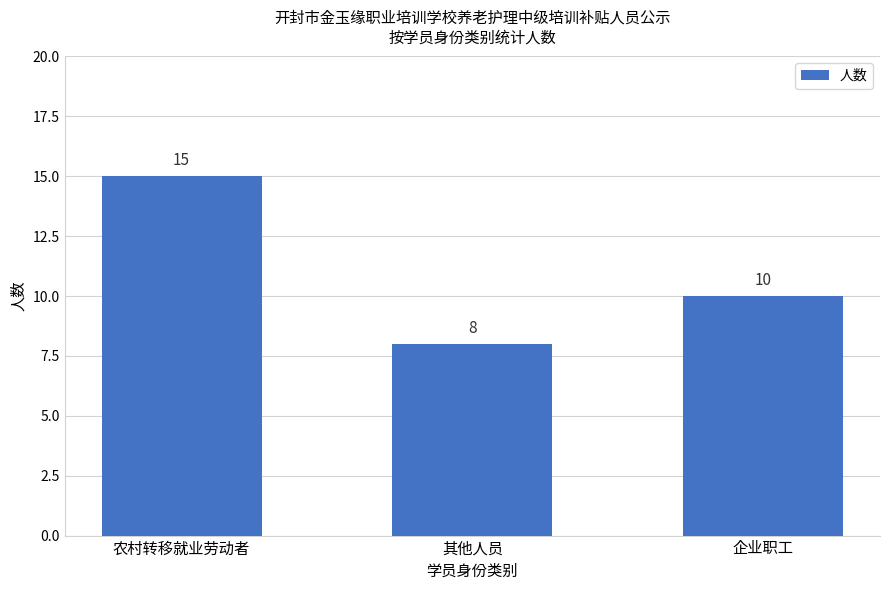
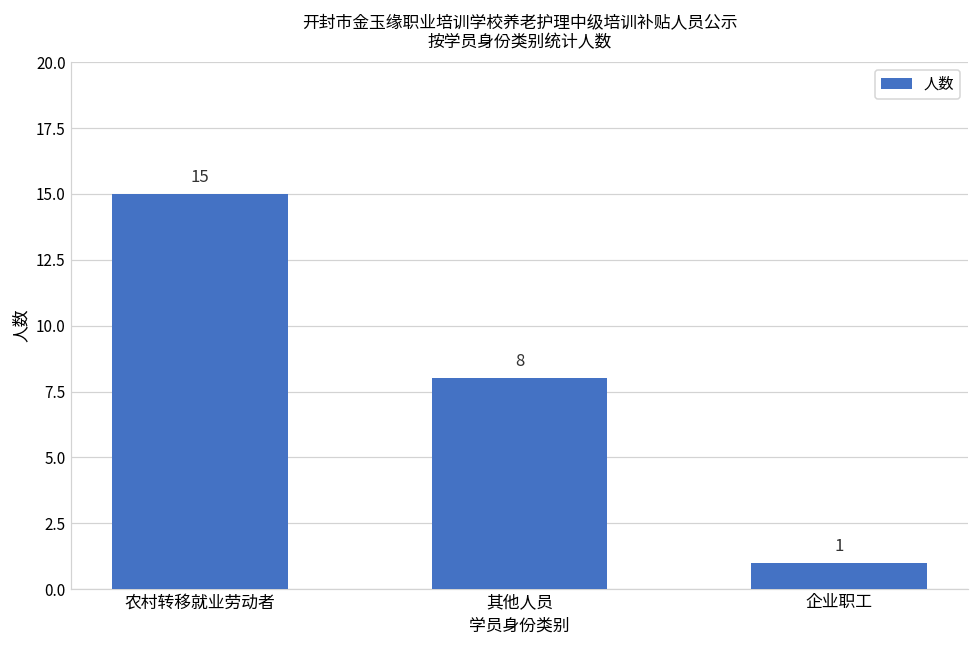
  {
    "农村转移就业劳动者": 15,
    "其他人员": 8,
-   "企业职工": 10
+   "企业职工": 1
  }
